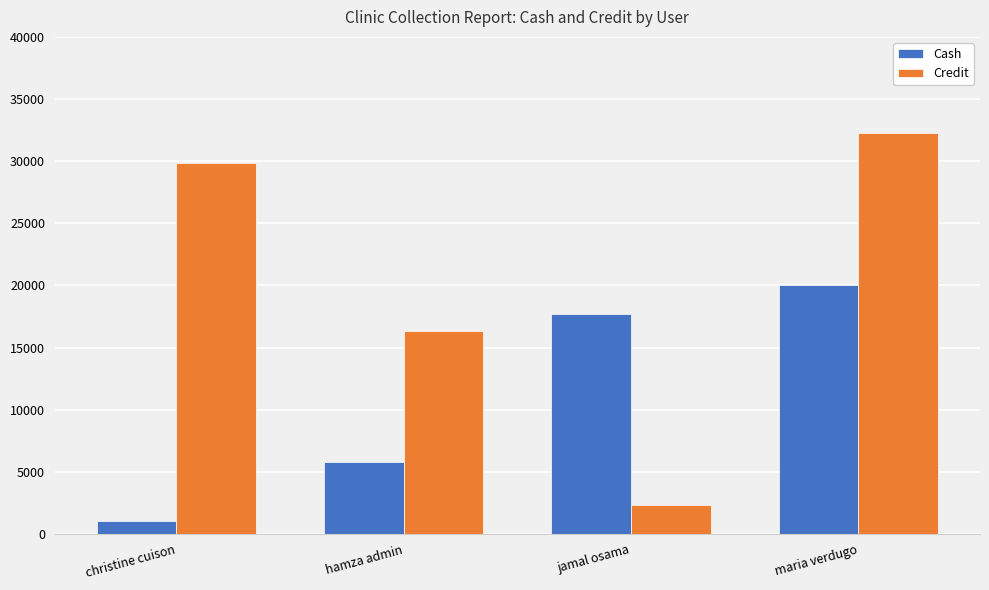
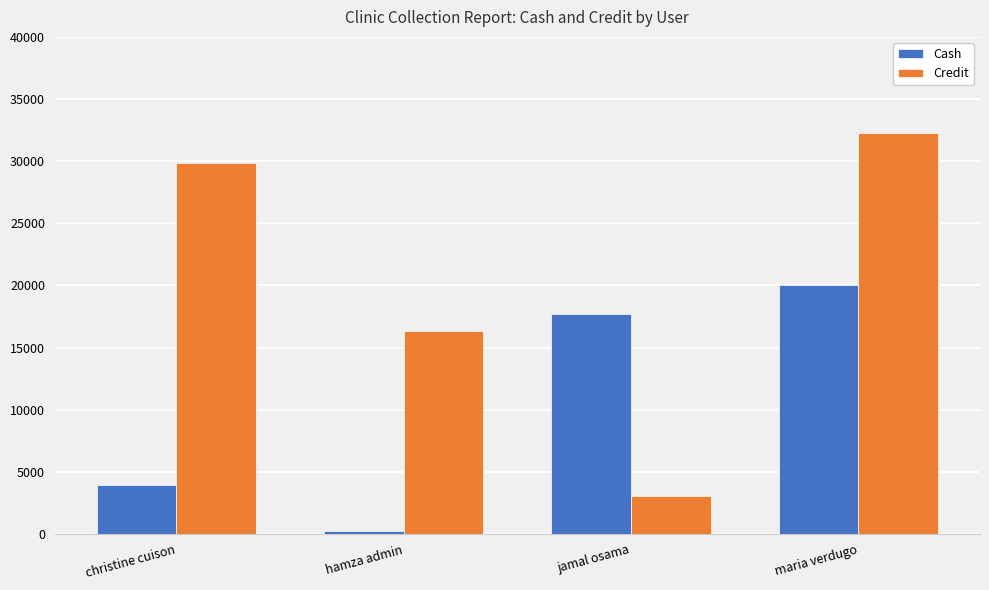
  {
    "Cash": {
-     "christine cuison": 1000,
-     "hamza admin": 5800,
+     "christine cuison": 4000,
+     "hamza admin": 200,
      "jamal osama": 17700,
      "maria verdugo": 20000
    },
    "Credit": {
      "christine cuison": 29900,
      "hamza admin": 16300,
-     "jamal osama": 2300,
+     "jamal osama": 3100,
      "maria verdugo": 32300
    }
  }
